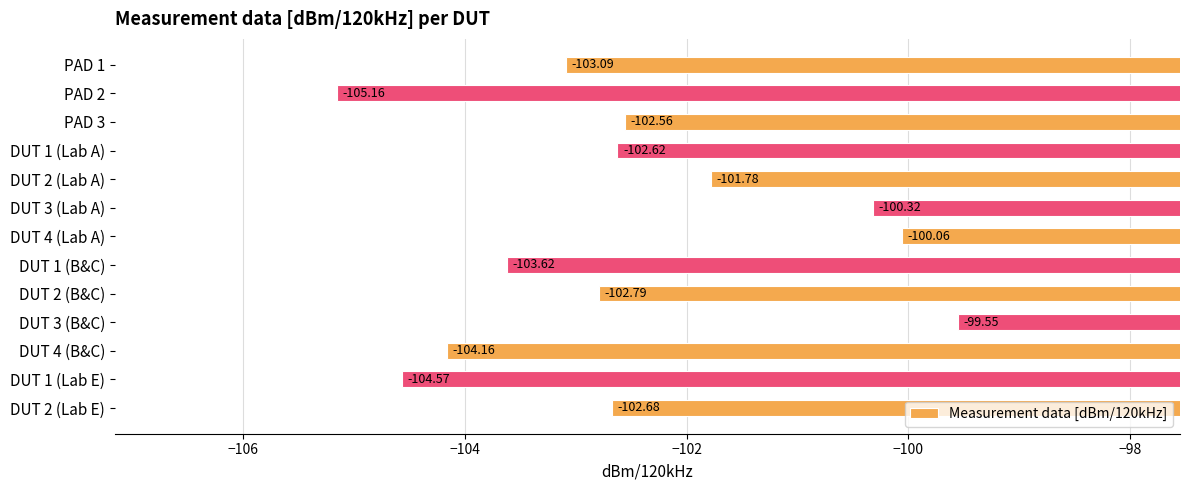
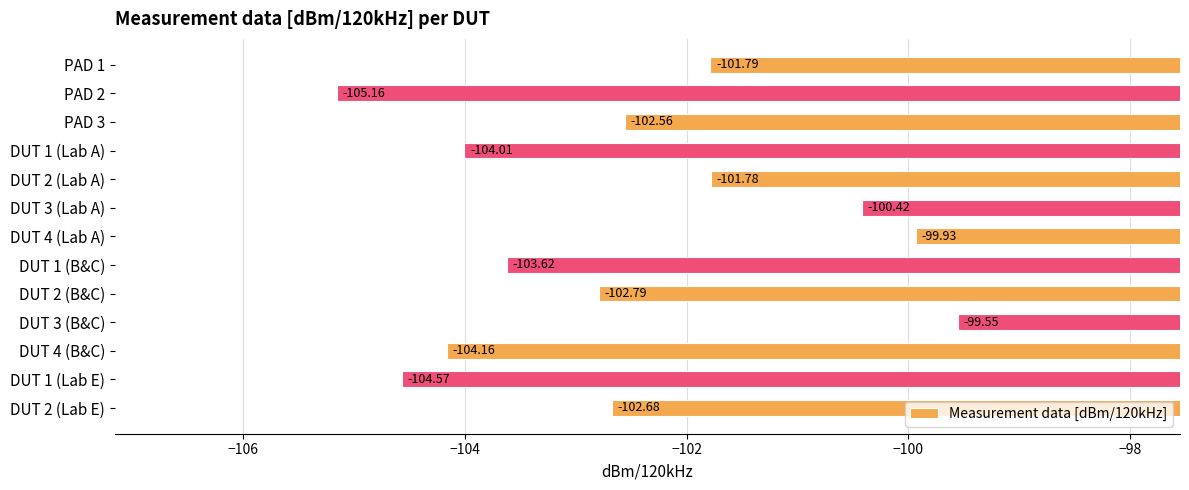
  {
-   "PAD 1": -103.09,
+   "PAD 1": -101.79,
    "PAD 2": -105.16,
    "PAD 3": -102.56,
-   "DUT 1 (Lab A)": -102.62,
+   "DUT 1 (Lab A)": -104.01,
    "DUT 2 (Lab A)": -101.78,
-   "DUT 3 (Lab A)": -100.32,
-   "DUT 4 (Lab A)": -100.06,
+   "DUT 3 (Lab A)": -100.42,
+   "DUT 4 (Lab A)": -99.93,
    "DUT 1 (B&C)": -103.62,
    "DUT 2 (B&C)": -102.79,
    "DUT 3 (B&C)": -99.55,
    "DUT 4 (B&C)": -104.16,
    "DUT 1 (Lab E)": -104.57,
    "DUT 2 (Lab E)": -102.68
  }
